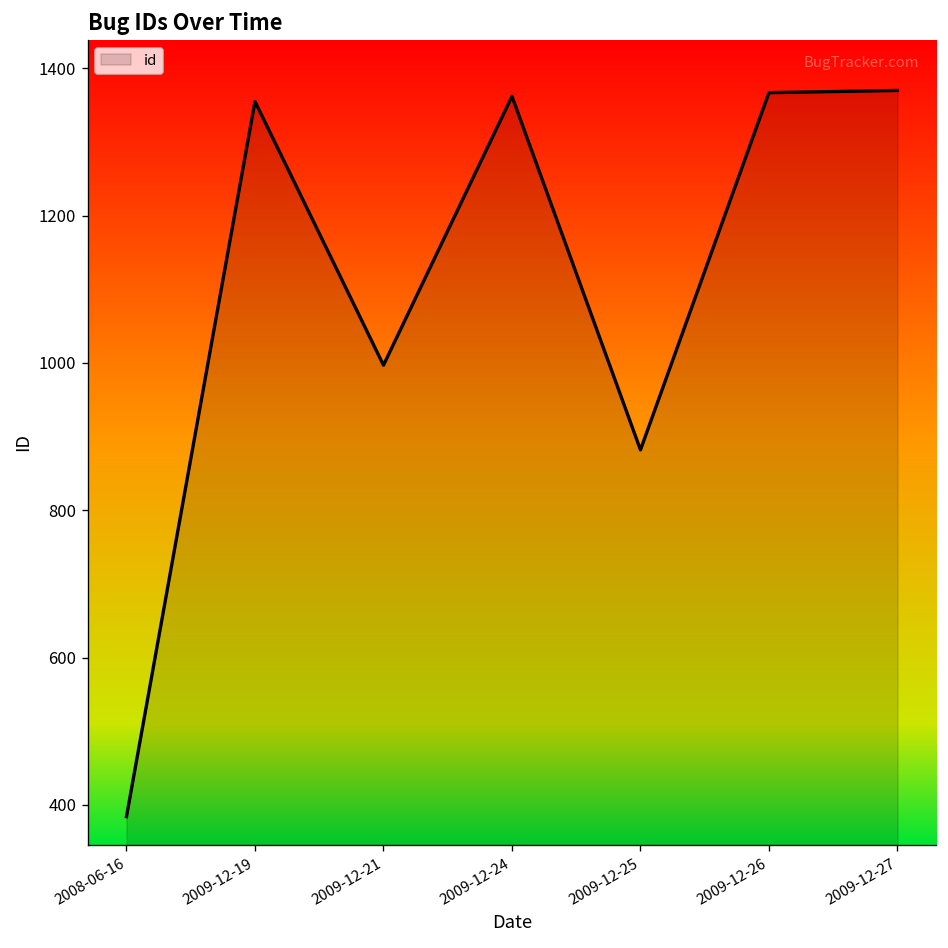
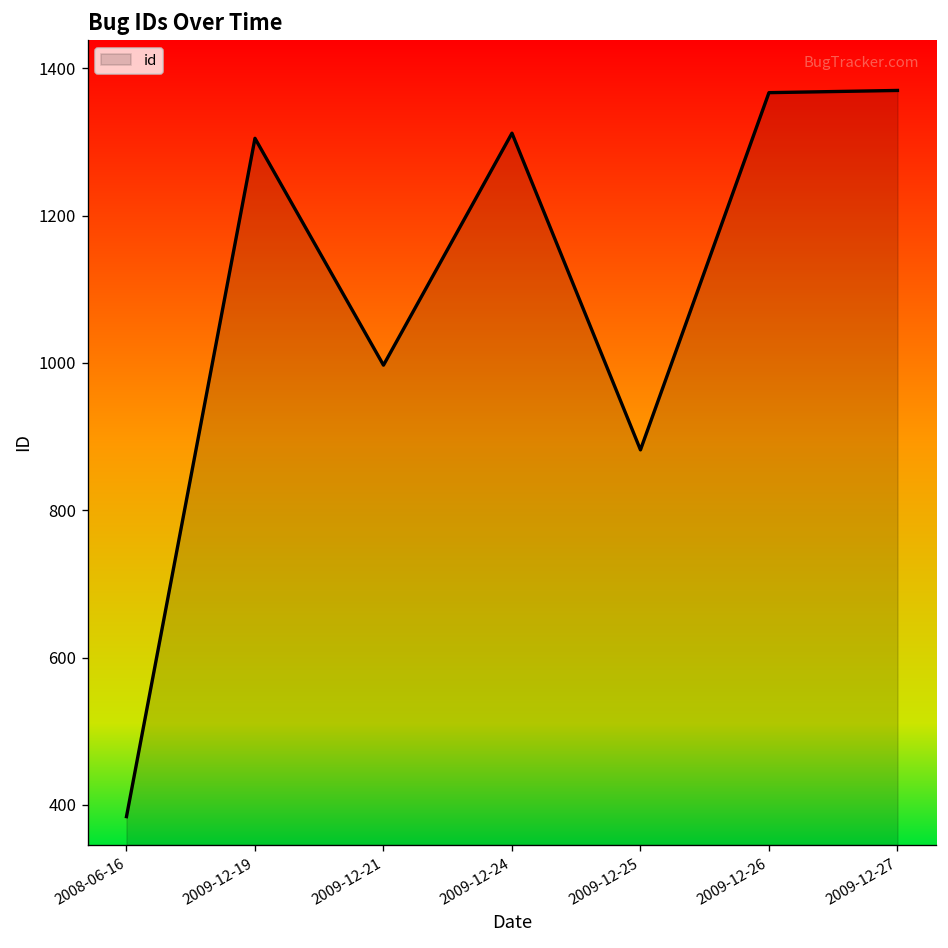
  {
    "2008-06-16": 380,
-   "2009-12-19": 1360,
+   "2009-12-19": 1310,
    "2009-12-21": 1000,
-   "2009-12-24": 1360,
+   "2009-12-24": 1310,
    "2009-12-25": 880,
    "2009-12-26": 1370,
    "2009-12-27": 1370
  }
